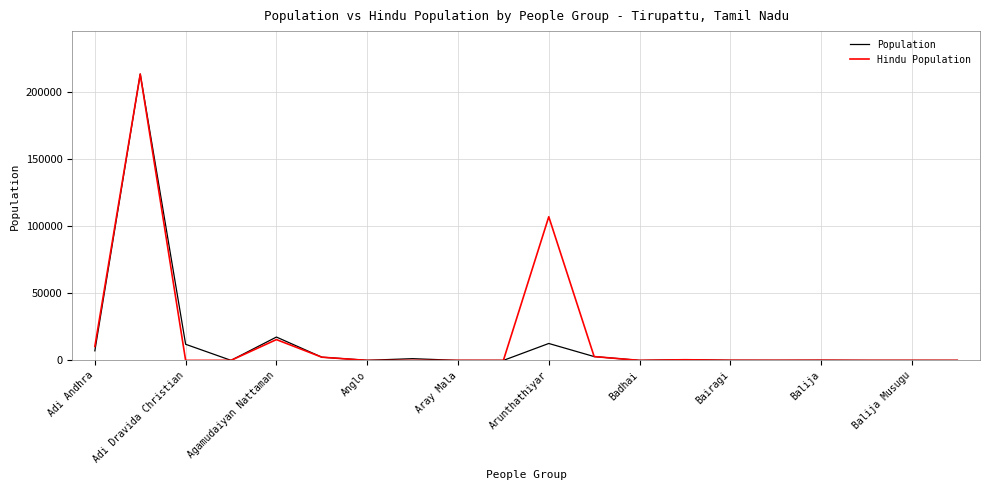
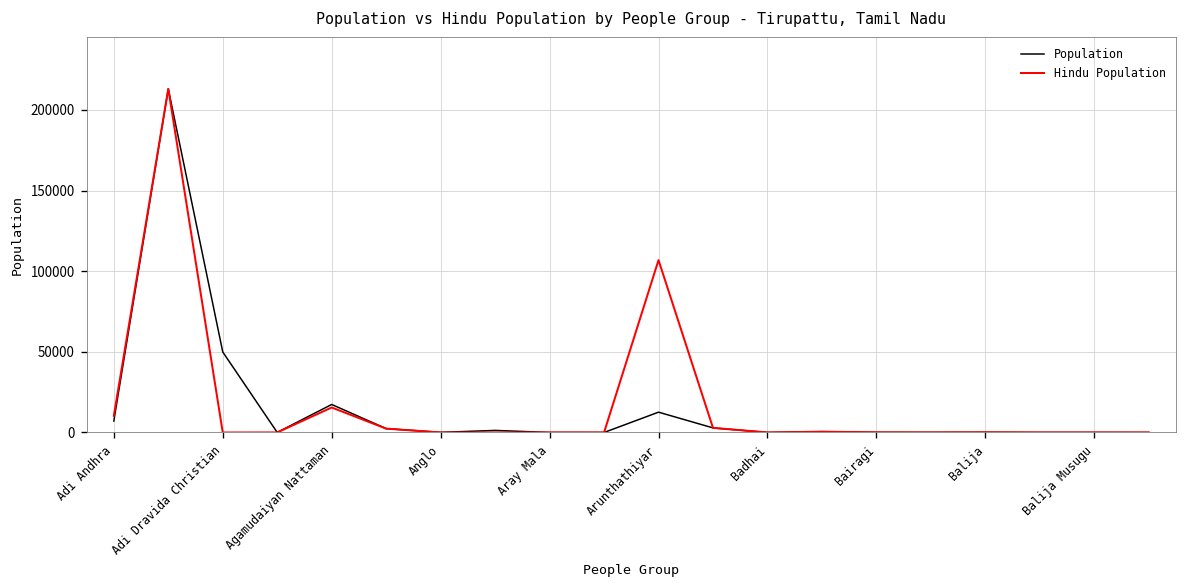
  {
    "Population": {
      "Adi Andhra": 7000,
-     "Adi Dravida Christian": 12000,
+     "Adi Dravida Christian": 50000,
      "Agamudaiyan Nattaman": 17000,
      "Arunthathiyar": 13000
    },
    "Hindu Population": {
      "Adi Andhra": 10000,
      "Adi Dravida Christian": 0,
      "Agamudaiyan Nattaman": 15000,
      "Arunthathiyar": 107000
    }
  }
